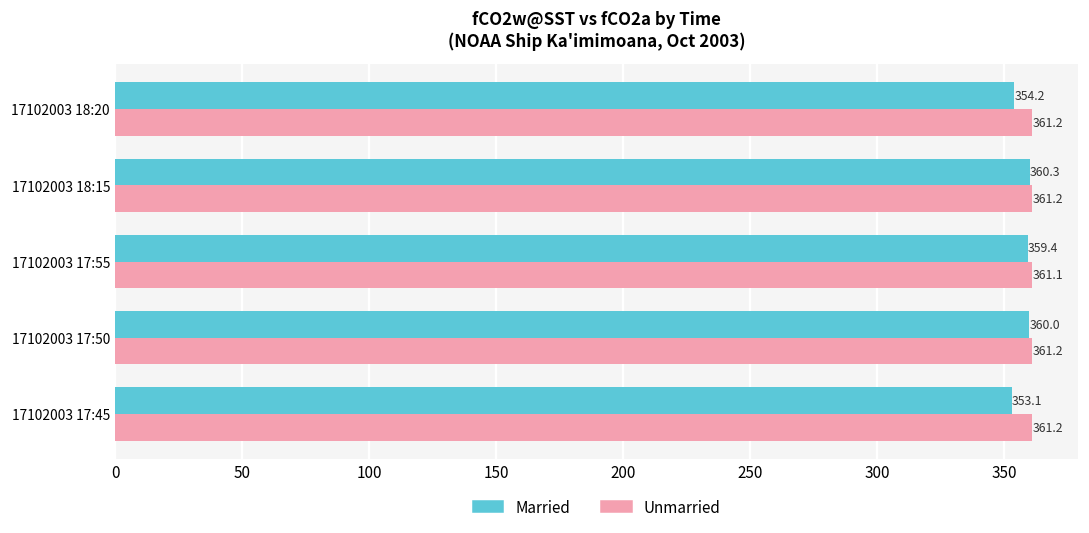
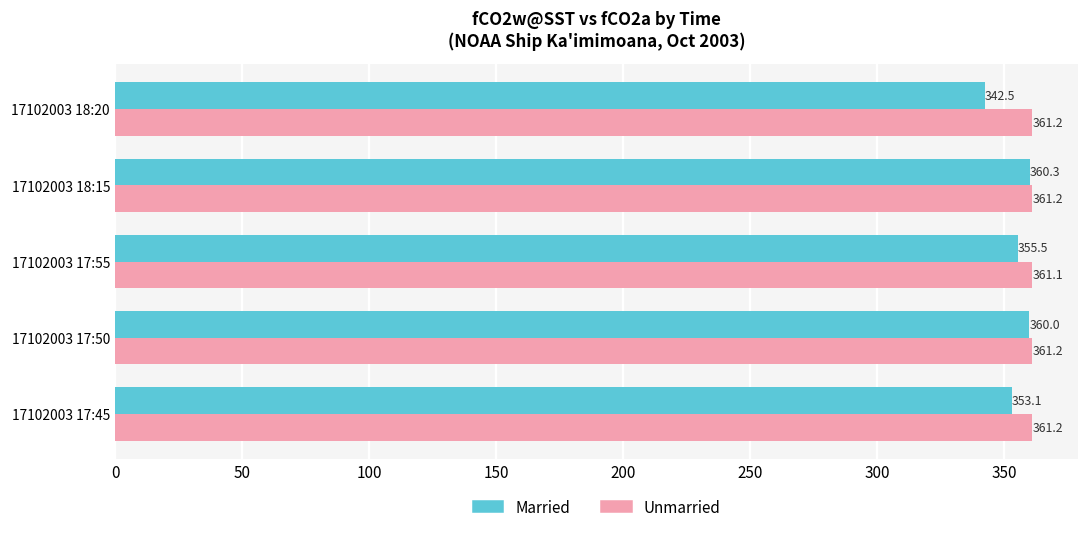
  {
    "Married": {
-     "17102003 18:20": 354.2,
+     "17102003 18:20": 342.5,
      "17102003 18:15": 360.3,
-     "17102003 17:55": 359.4,
+     "17102003 17:55": 355.5,
      "17102003 17:50": 360.0,
      "17102003 17:45": 353.1
    },
    "Unmarried": {
      "17102003 18:20": 361.2,
      "17102003 18:15": 361.2,
      "17102003 17:55": 361.1,
      "17102003 17:50": 361.2,
      "17102003 17:45": 361.2
    }
  }
